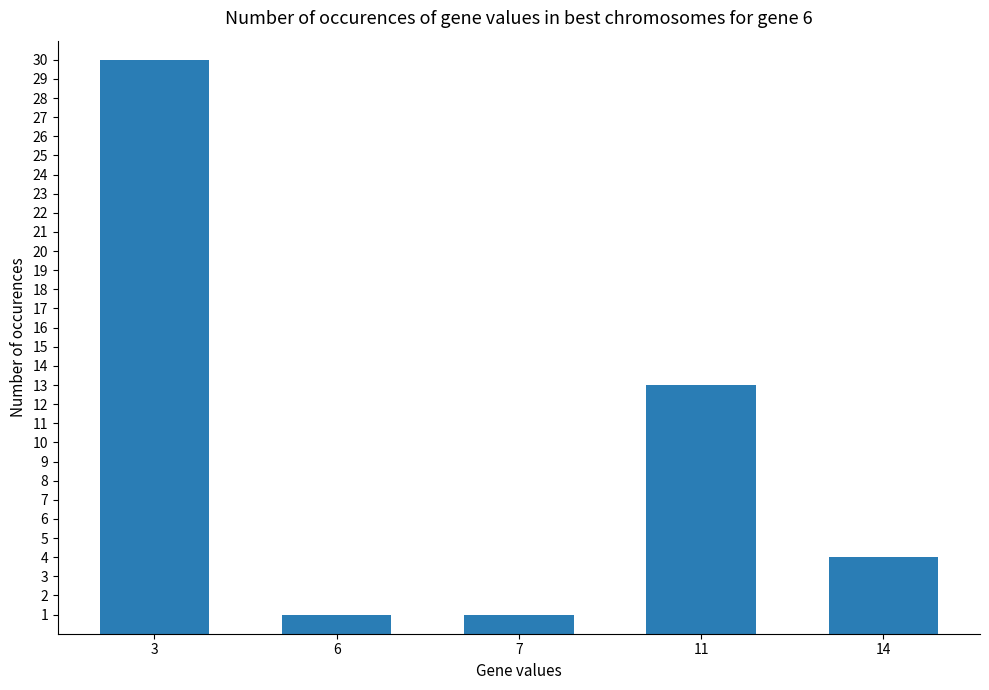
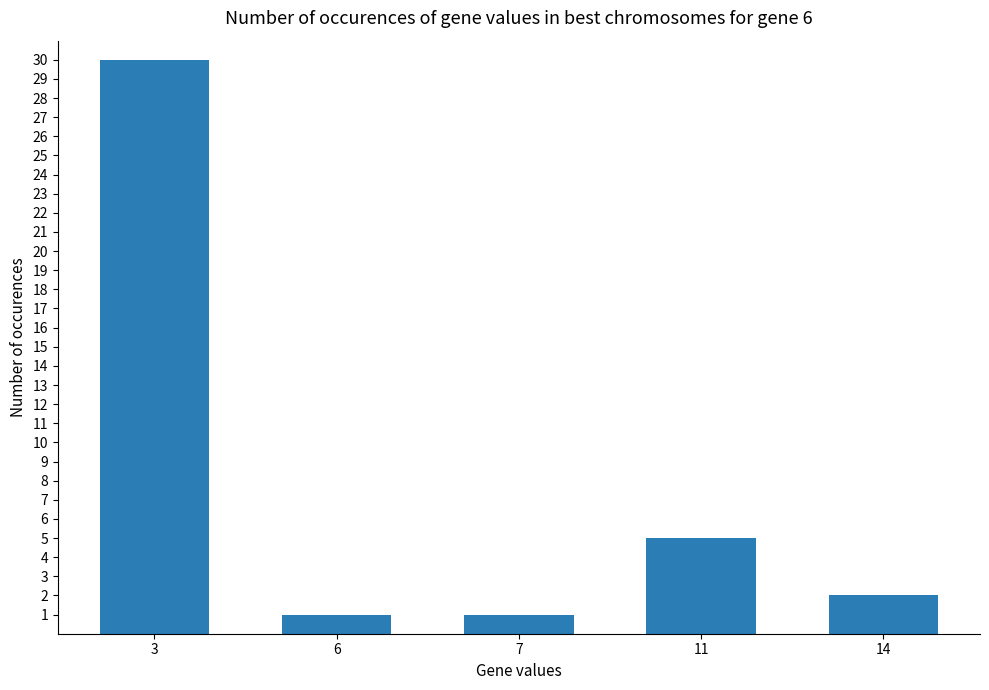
  {
    "3": 30,
    "6": 1,
    "7": 1,
-   "11": 13,
-   "14": 4
+   "11": 5,
+   "14": 2
  }
